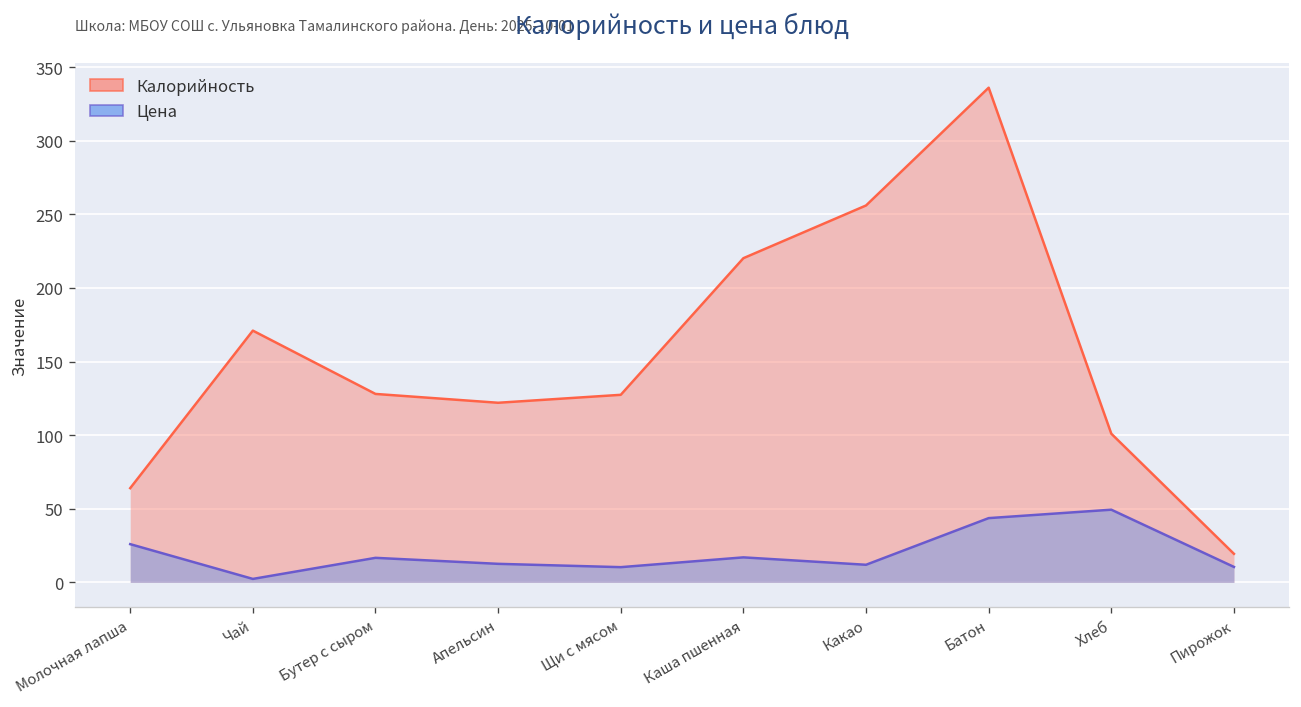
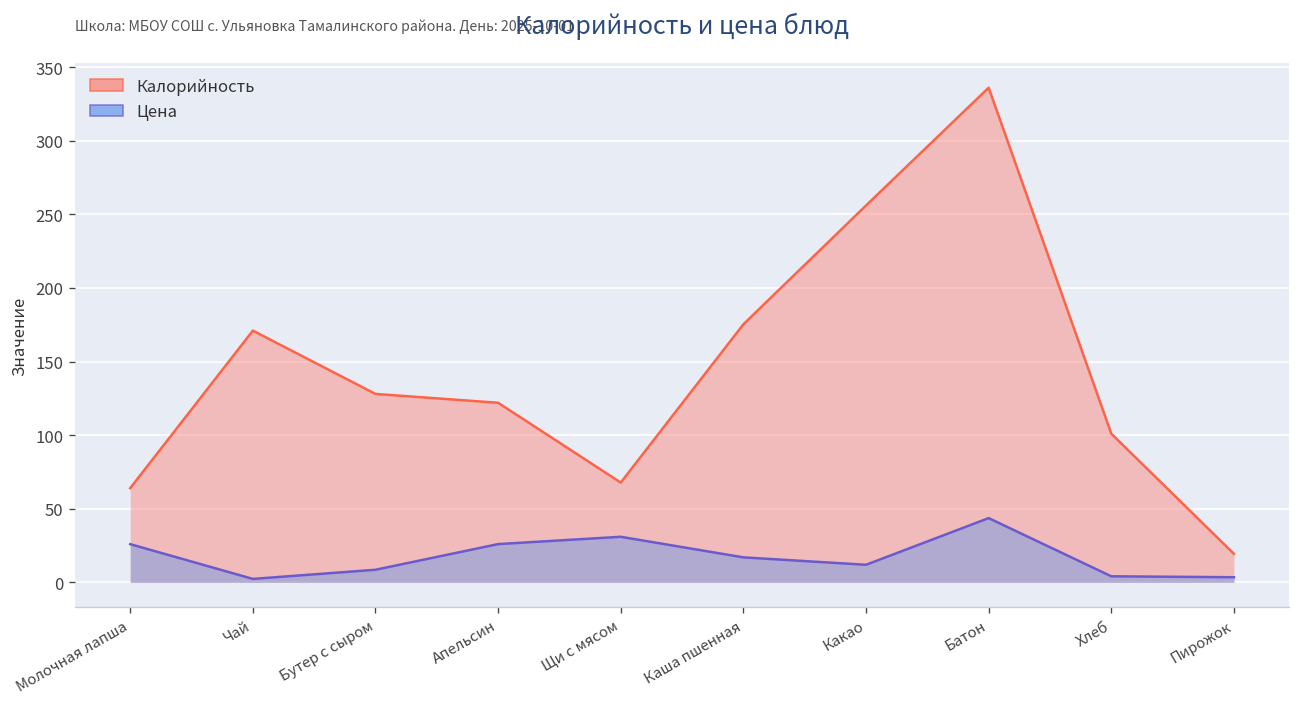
  {
    "Калорийность": {
      "Молочная лапша": 64,
      "Чай": 171,
      "Бутер с сыром": 128,
      "Апельсин": 122,
-     "Щи с мясом": 127,
-     "Каша пшенная": 220,
+     "Щи с мясом": 68,
+     "Каша пшенная": 175,
      "Какао": 256,
      "Батон": 336,
      "Хлеб": 101,
      "Пирожок": 19
    },
    "Цена": {
      "Молочная лапша": 26,
      "Чай": 2,
-     "Бутер с сыром": 17,
-     "Апельсин": 13,
-     "Щи с мясом": 10,
+     "Бутер с сыром": 9,
+     "Апельсин": 26,
+     "Щи с мясом": 31,
      "Каша пшенная": 17,
      "Какао": 12,
      "Батон": 44,
-     "Хлеб": 49,
-     "Пирожок": 11
+     "Хлеб": 4,
+     "Пирожок": 4
    }
  }
